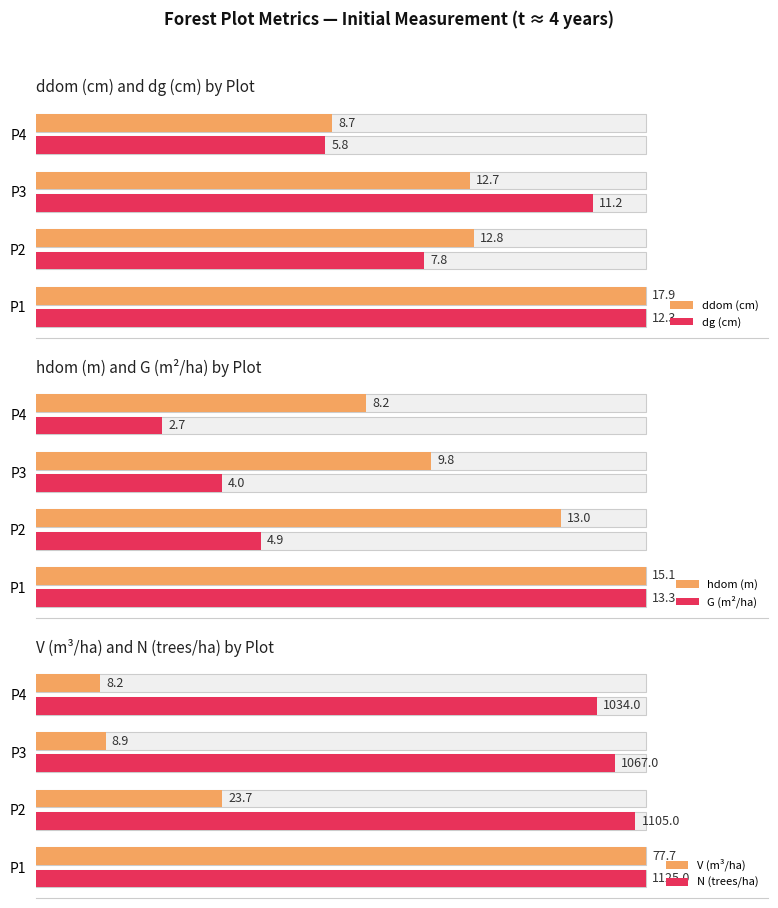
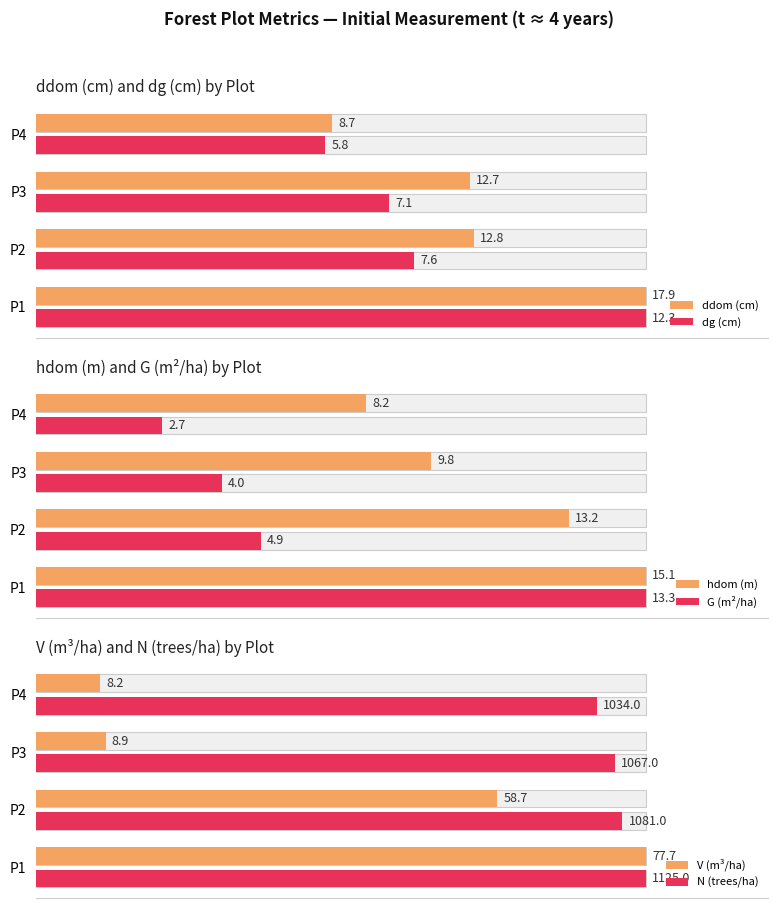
  {
    "ddom (cm) and dg (cm) by Plot": {
      "dg (cm)": {
-       "P3": 11.2,
-       "P2": 7.8
+       "P3": 7.1,
+       "P2": 7.6
      }
    },
    "hdom (m) and G (m²/ha) by Plot": {
      "hdom (m)": {
-       "P2": 13.0
+       "P2": 13.2
      }
    },
    "V (m³/ha) and N (trees/ha) by Plot": {
      "V (m³/ha)": {
-       "P2": 23.7
+       "P2": 58.7
      },
      "N (trees/ha)": {
-       "P2": 1105.0
+       "P2": 1081.0
      }
    }
  }
